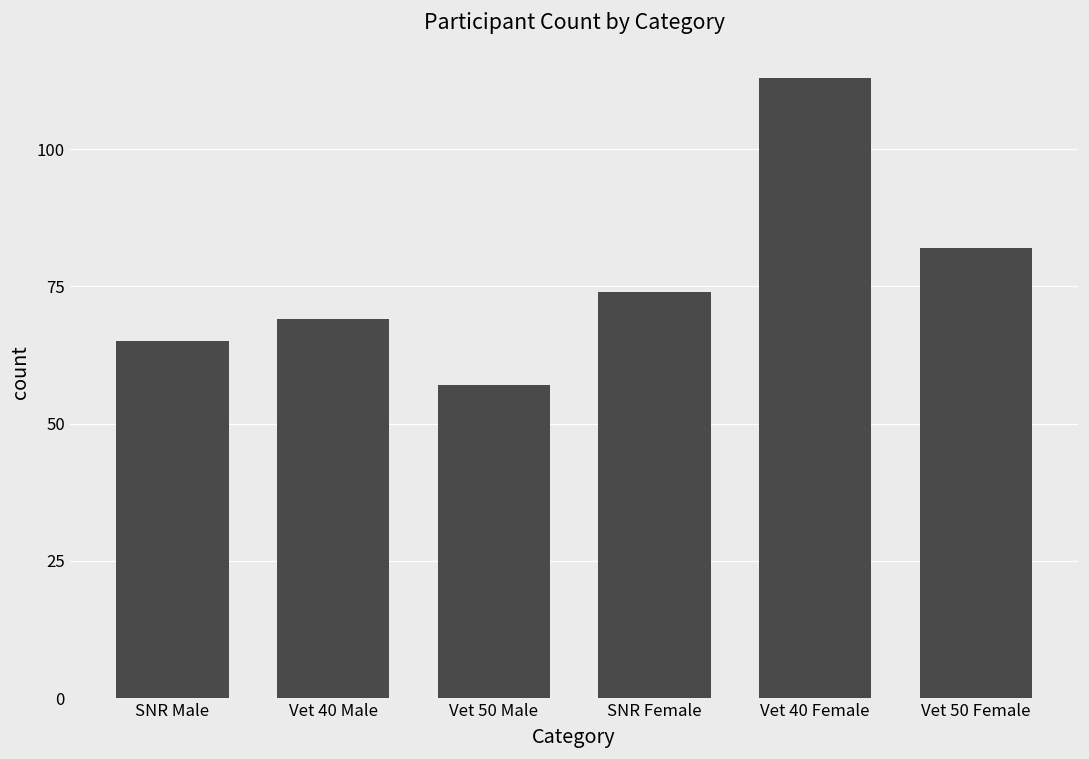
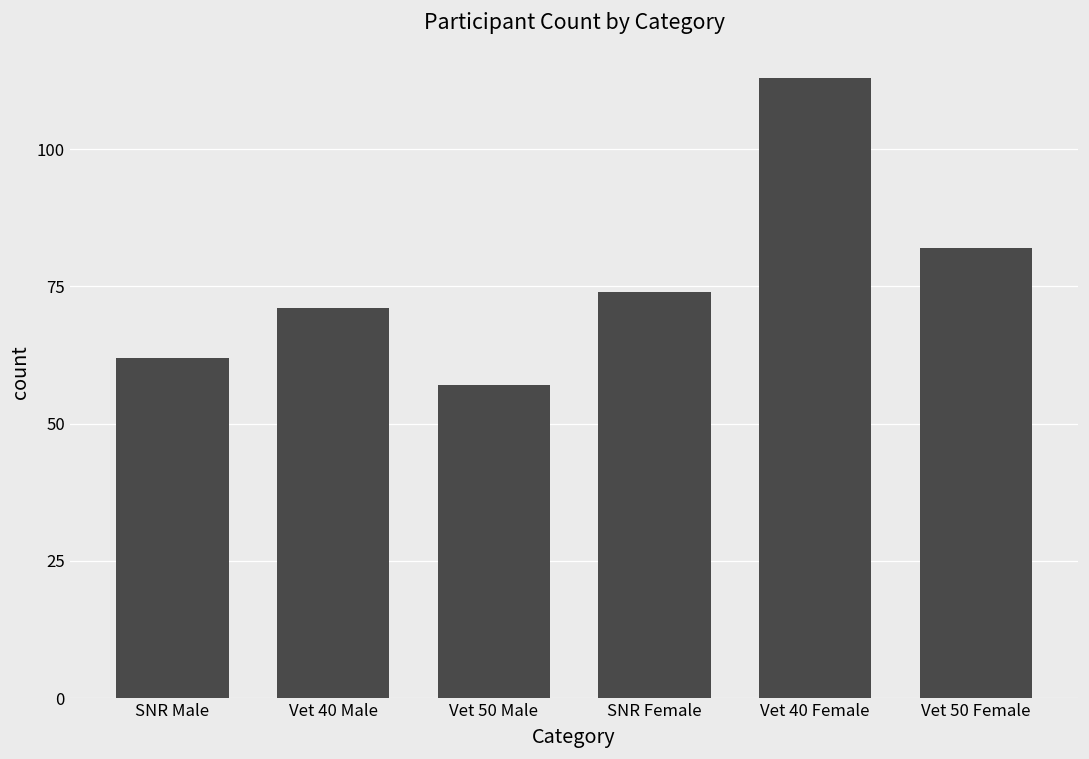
  {
-   "SNR Male": 65,
-   "Vet 40 Male": 69,
+   "SNR Male": 62,
+   "Vet 40 Male": 71,
    "Vet 50 Male": 57,
    "SNR Female": 74,
    "Vet 40 Female": 113,
    "Vet 50 Female": 82
  }
